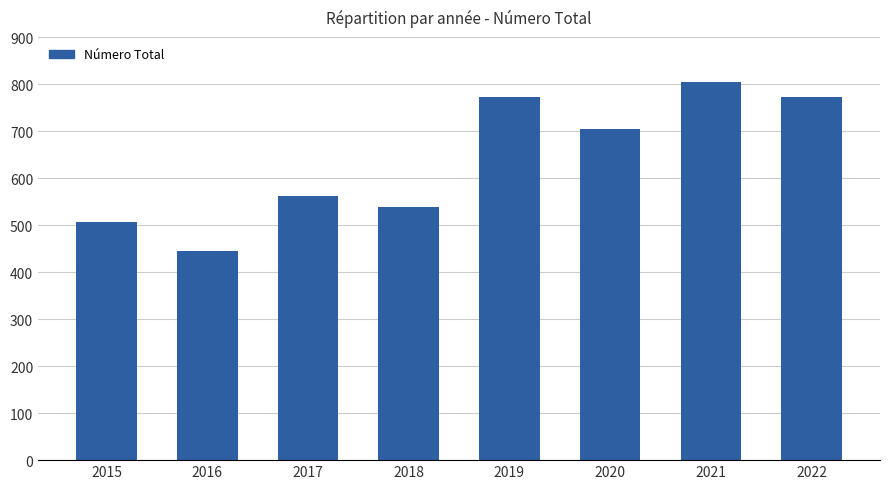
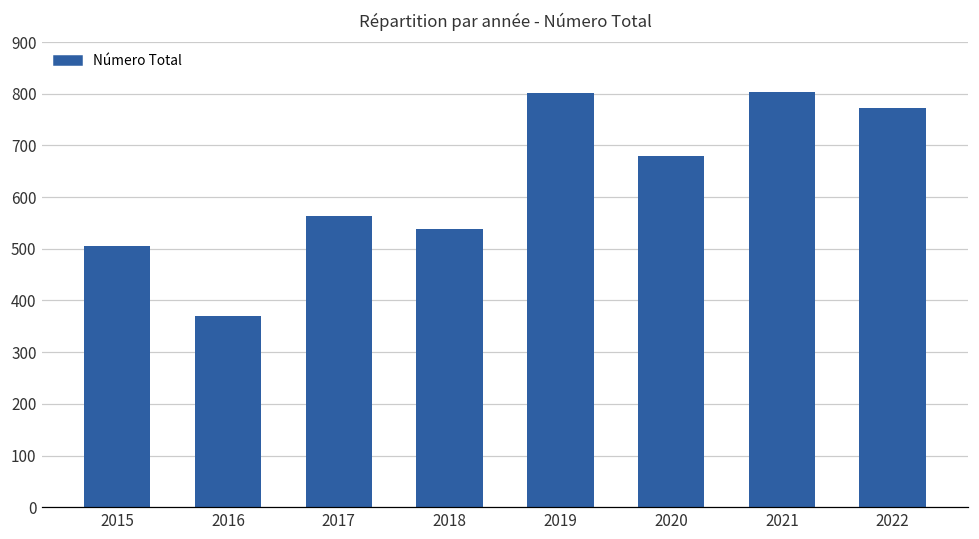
  {
    "2015": 510,
-   "2016": 450,
+   "2016": 370,
    "2017": 560,
    "2018": 540,
-   "2019": 770,
-   "2020": 710,
+   "2019": 800,
+   "2020": 680,
    "2021": 800,
    "2022": 770
  }
